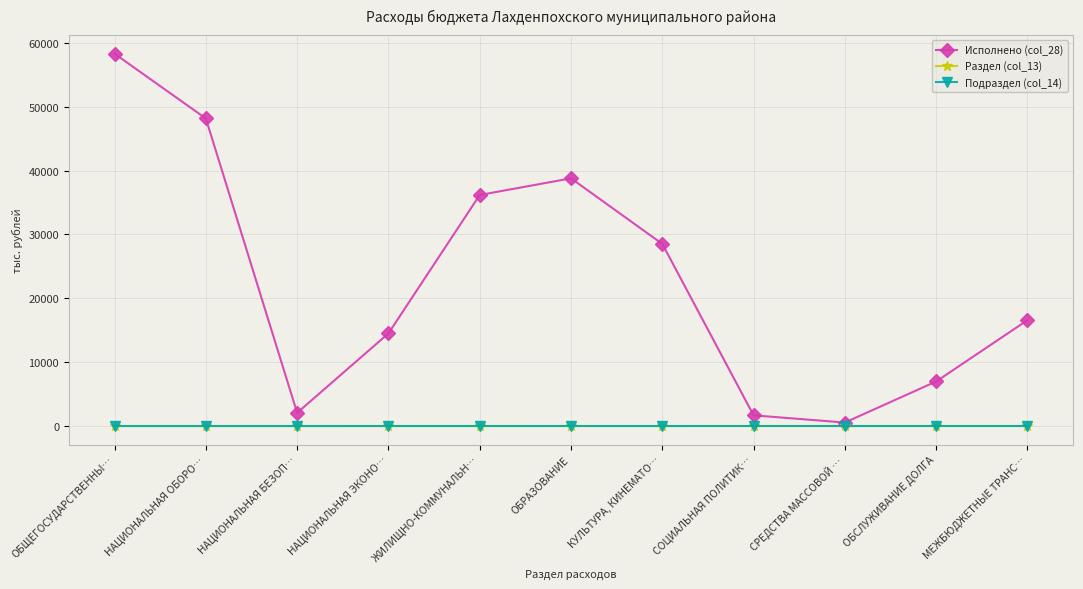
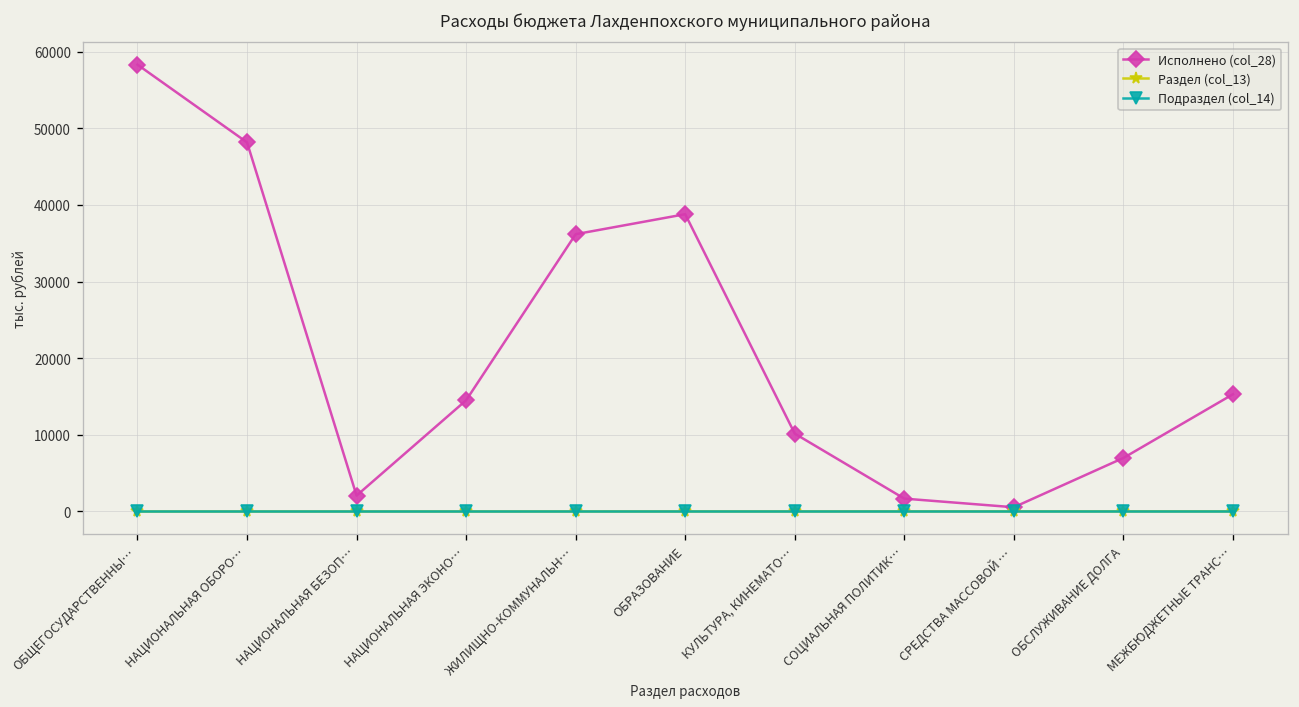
  {
    "Исполнено (col_28)": {
      "ОБЩЕГОСУДАРСТВЕННЫ…": 58000,
      "НАЦИОНАЛЬНАЯ ОБОРО…": 48000,
      "НАЦИОНАЛЬНАЯ БЕЗОП…": 2000,
      "НАЦИОНАЛЬНАЯ ЭКОНО…": 15000,
      "ЖИЛИЩНО-КОММУНАЛЬН…": 36000,
      "ОБРАЗОВАНИЕ": 39000,
-     "КУЛЬТУРА, КИНЕМАТО…": 29000,
+     "КУЛЬТУРА, КИНЕМАТО…": 10000,
      "СОЦИАЛЬНАЯ ПОЛИТИК…": 2000,
      "СРЕДСТВА МАССОВОЙ …": 1000,
      "ОБСЛУЖИВАНИЕ ДОЛГА": 7000,
-     "МЕЖБЮДЖЕТНЫЕ ТРАНС…": 17000
+     "МЕЖБЮДЖЕТНЫЕ ТРАНС…": 15000
    },
    "Подраздел (col_14)": {
      "ОБЩЕГОСУДАРСТВЕННЫ…": 0,
      "НАЦИОНАЛЬНАЯ ОБОРО…": 0,
      "НАЦИОНАЛЬНАЯ БЕЗОП…": 0,
      "НАЦИОНАЛЬНАЯ ЭКОНО…": 0,
      "ЖИЛИЩНО-КОММУНАЛЬН…": 0,
      "ОБРАЗОВАНИЕ": 0,
      "КУЛЬТУРА, КИНЕМАТО…": 0,
      "СОЦИАЛЬНАЯ ПОЛИТИК…": 0,
      "СРЕДСТВА МАССОВОЙ …": 0,
      "ОБСЛУЖИВАНИЕ ДОЛГА": 0,
      "МЕЖБЮДЖЕТНЫЕ ТРАНС…": 0
    }
  }
